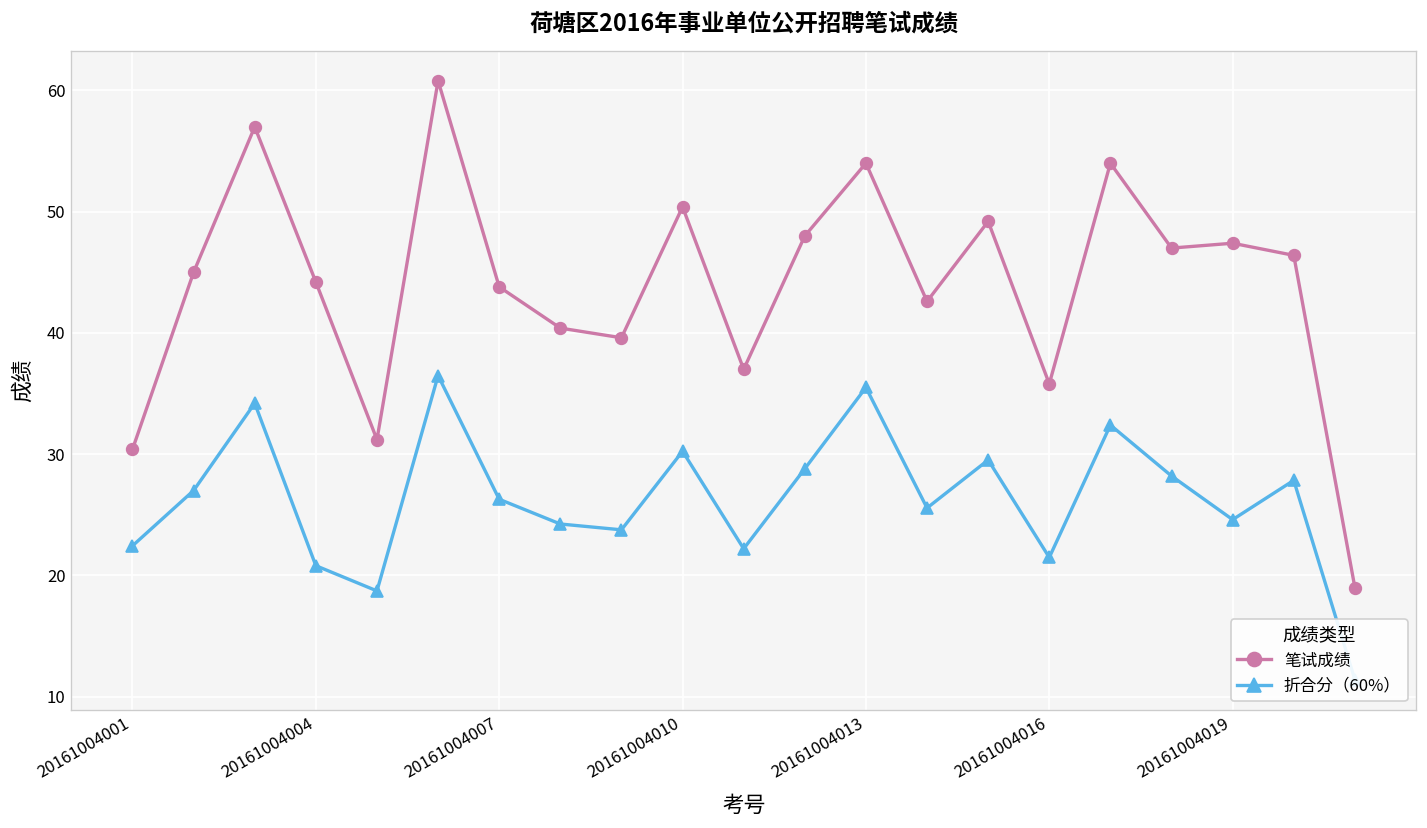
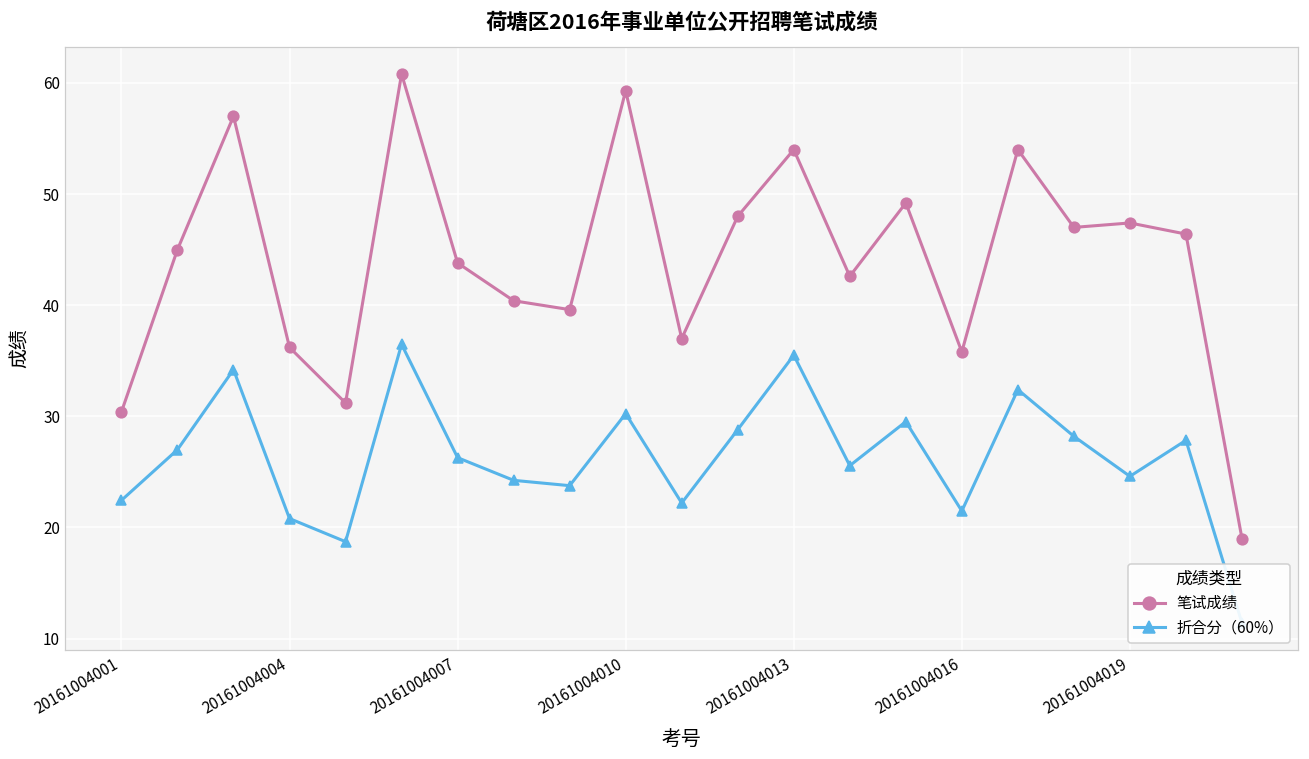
  {
    "笔试成绩": {
      "20161004001": 30.4,
-     "20161004004": 44.2,
+     "20161004004": 36.2,
      "20161004007": 43.8,
-     "20161004010": 50.4,
+     "20161004010": 59.3,
      "20161004013": 54.0,
      "20161004016": 35.8,
      "20161004019": 47.4
    },
    "折合分（60%）": {
      "20161004001": 22.4,
      "20161004004": 20.8,
      "20161004007": 26.3,
      "20161004010": 30.2,
      "20161004013": 35.5,
      "20161004016": 21.5,
      "20161004019": 24.6
    }
  }
